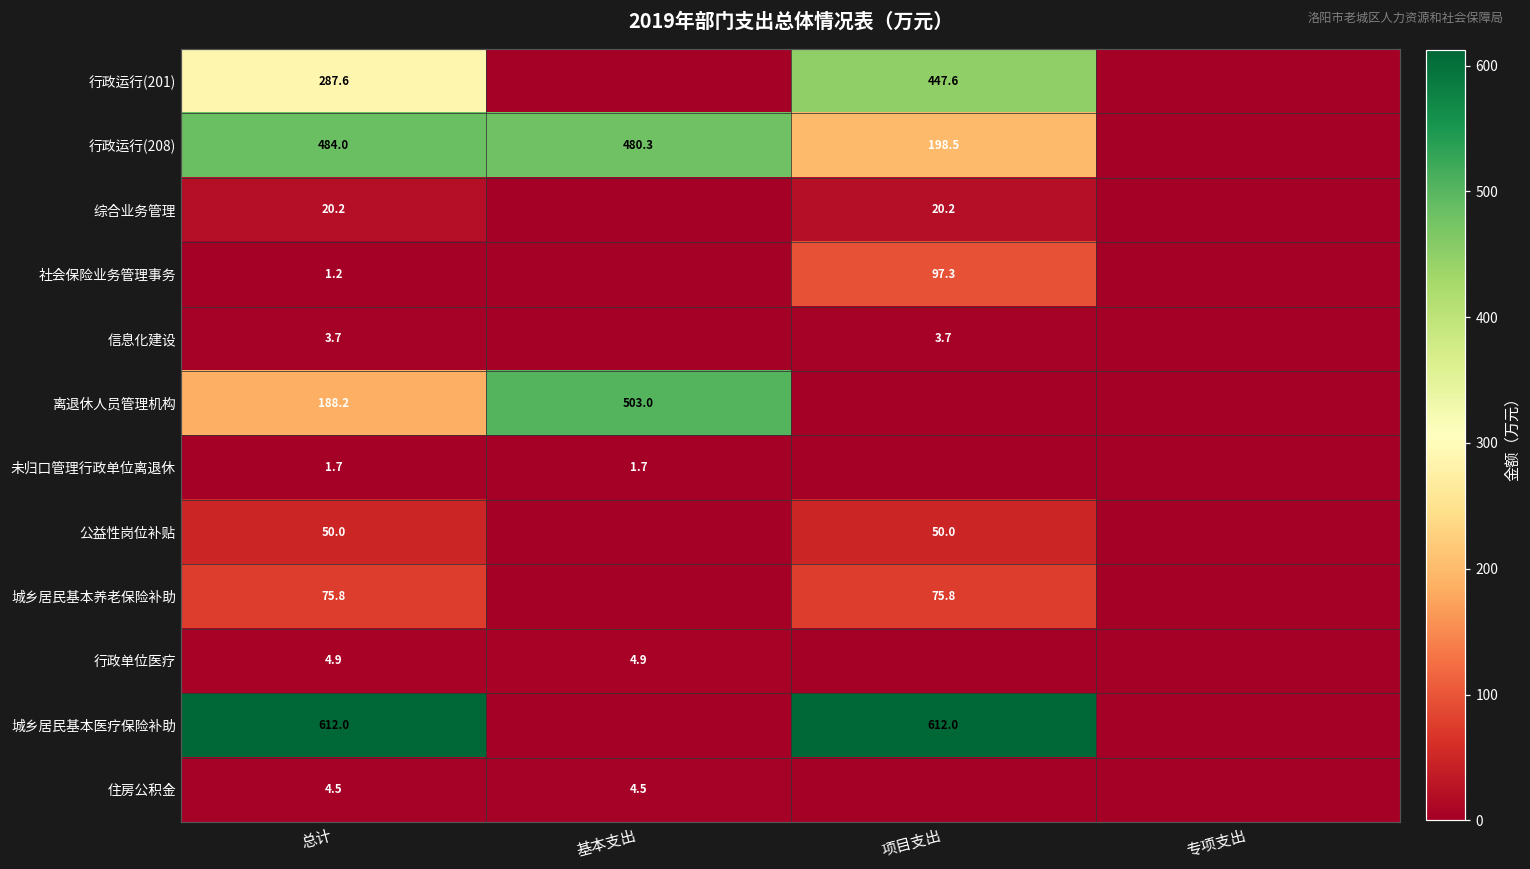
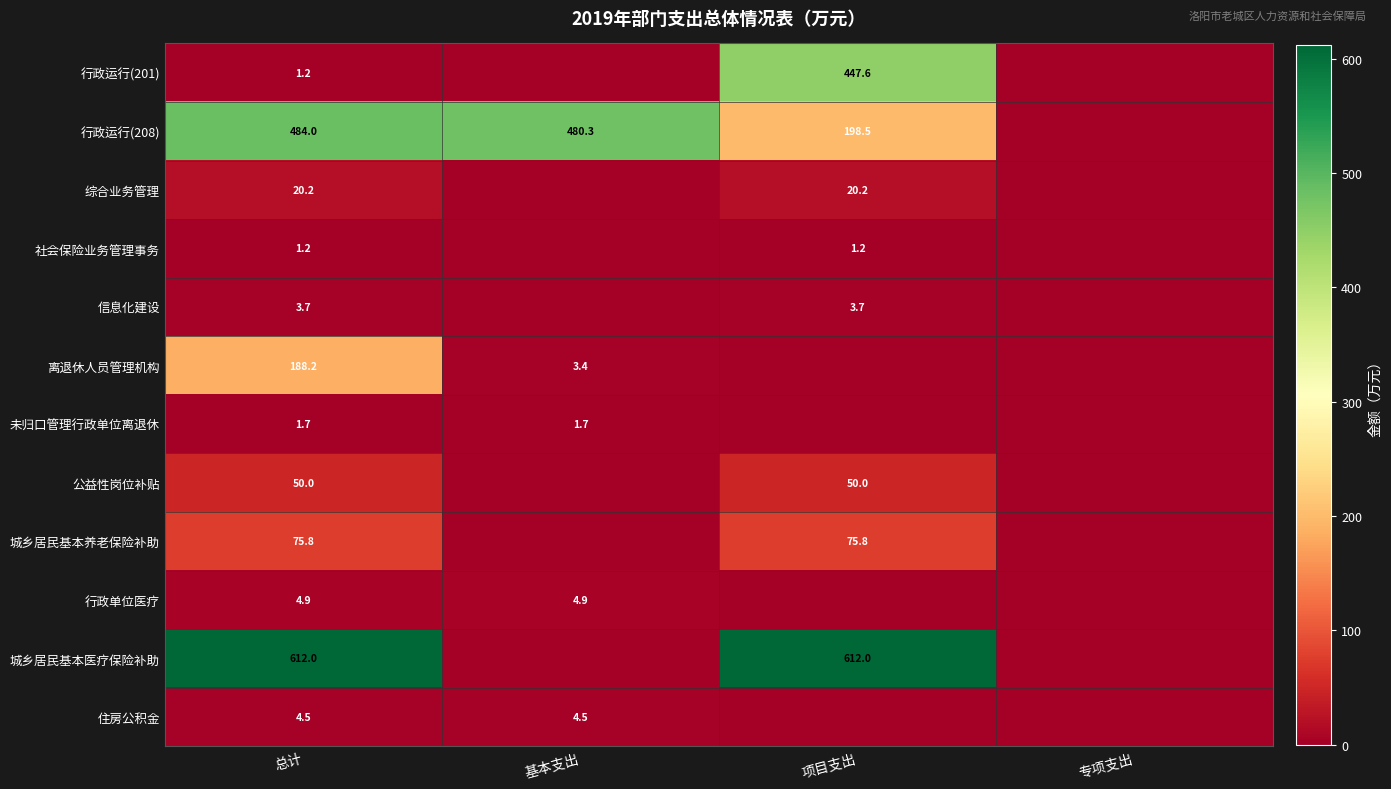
  {
    "行政运行(201)": {
-     "总计": 287.6,
+     "总计": 1.2,
      "项目支出": 447.6
    },
    "行政运行(208)": {
      "总计": 484.0,
      "基本支出": 480.3,
      "项目支出": 198.5
    },
    "综合业务管理": {
      "总计": 20.2,
      "项目支出": 20.2
    },
    "社会保险业务管理事务": {
      "总计": 1.2,
-     "项目支出": 97.3
+     "项目支出": 1.2
    },
    "信息化建设": {
      "总计": 3.7,
      "项目支出": 3.7
    },
    "离退休人员管理机构": {
      "总计": 188.2,
-     "基本支出": 503.0
+     "基本支出": 3.4
    },
    "未归口管理行政单位离退休": {
      "总计": 1.7,
      "基本支出": 1.7
    },
    "公益性岗位补贴": {
      "总计": 50.0,
      "项目支出": 50.0
    },
    "城乡居民基本养老保险补助": {
      "总计": 75.8,
      "项目支出": 75.8
    },
    "行政单位医疗": {
      "总计": 4.9,
      "基本支出": 4.9
    },
    "城乡居民基本医疗保险补助": {
      "总计": 612.0,
      "项目支出": 612.0
    },
    "住房公积金": {
      "总计": 4.5,
      "基本支出": 4.5
    }
  }
